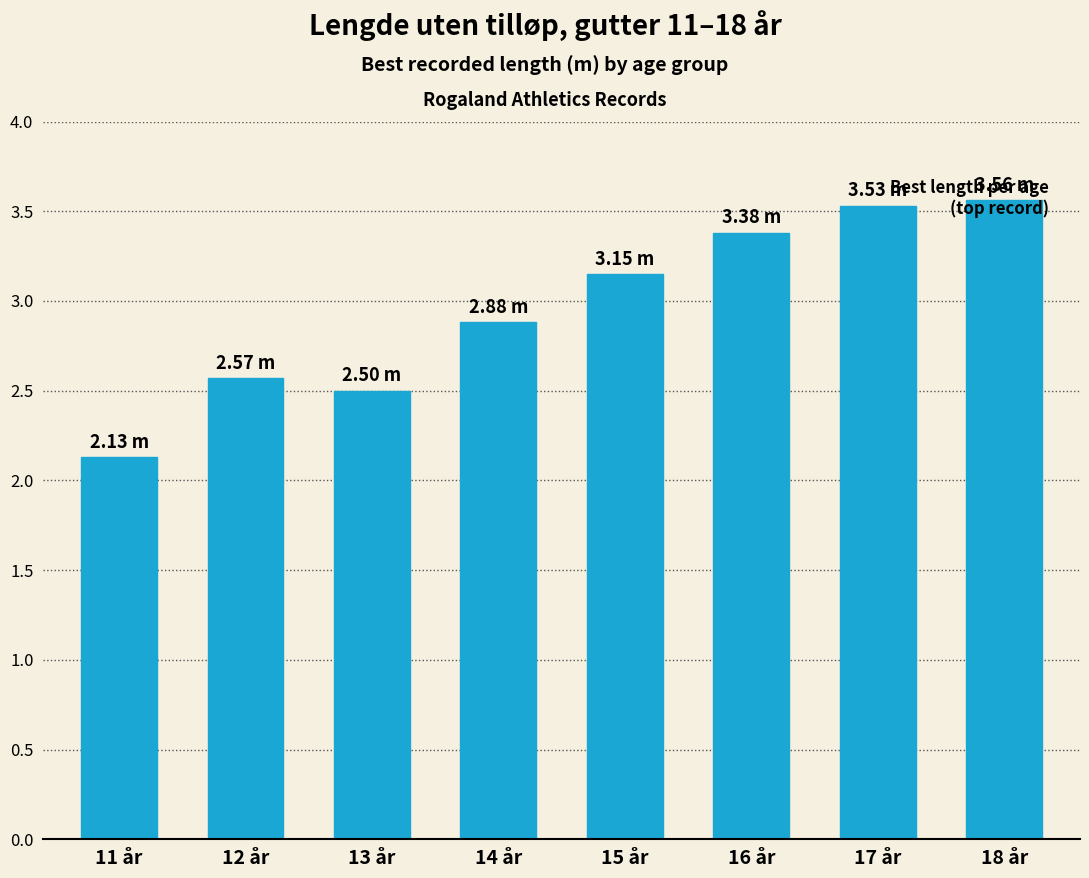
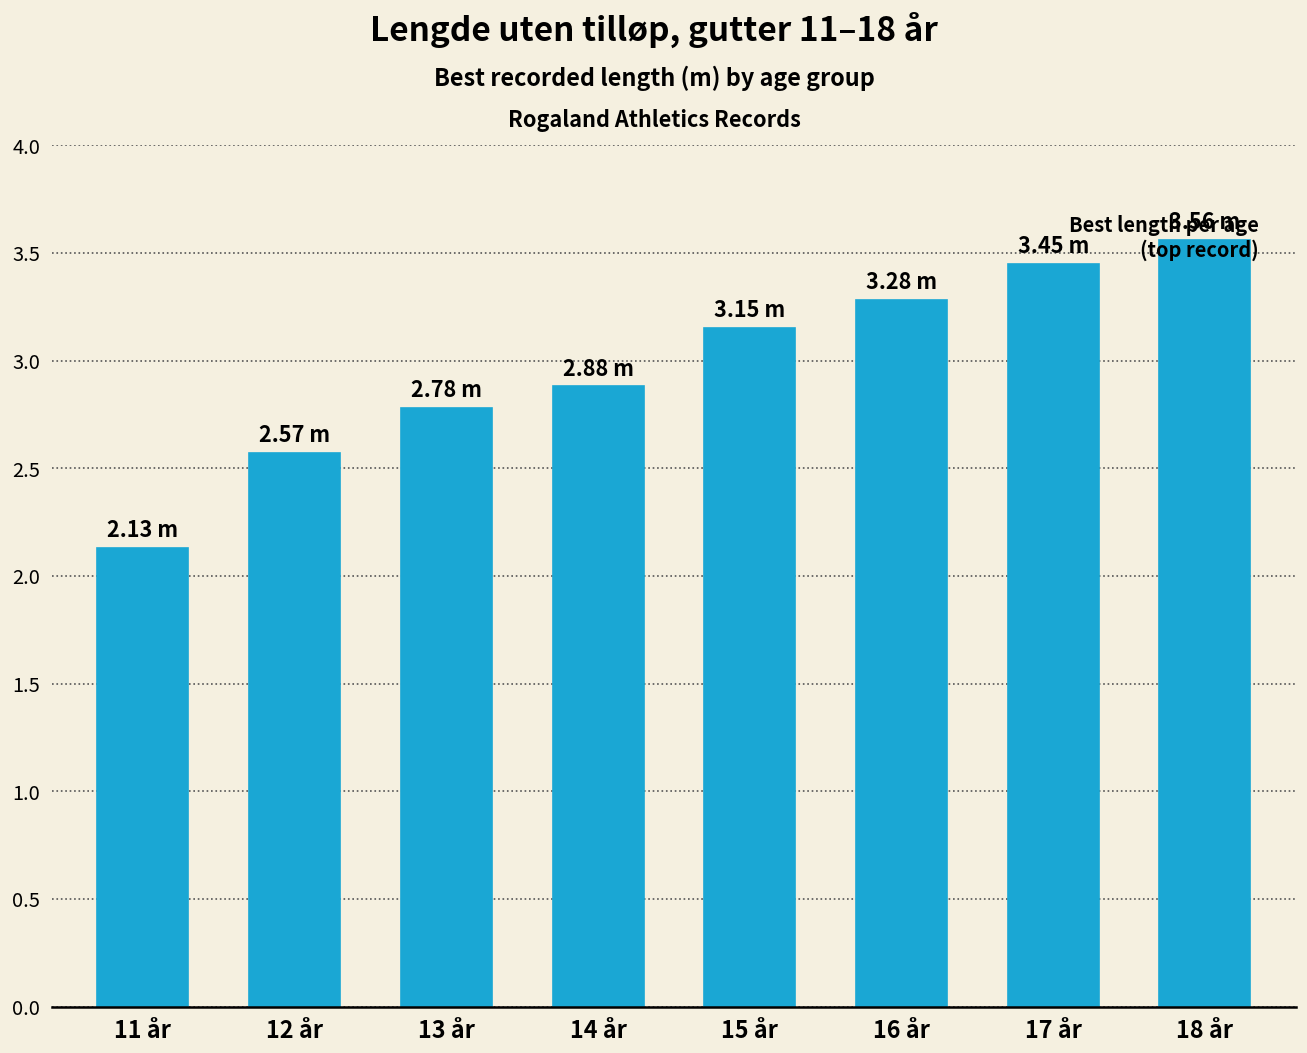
  {
    "11 år": 2.13,
    "12 år": 2.57,
-   "13 år": 2.50,
+   "13 år": 2.78,
    "14 år": 2.88,
    "15 år": 3.15,
-   "16 år": 3.38,
-   "17 år": 3.53
+   "16 år": 3.28,
+   "17 år": 3.45
  }
